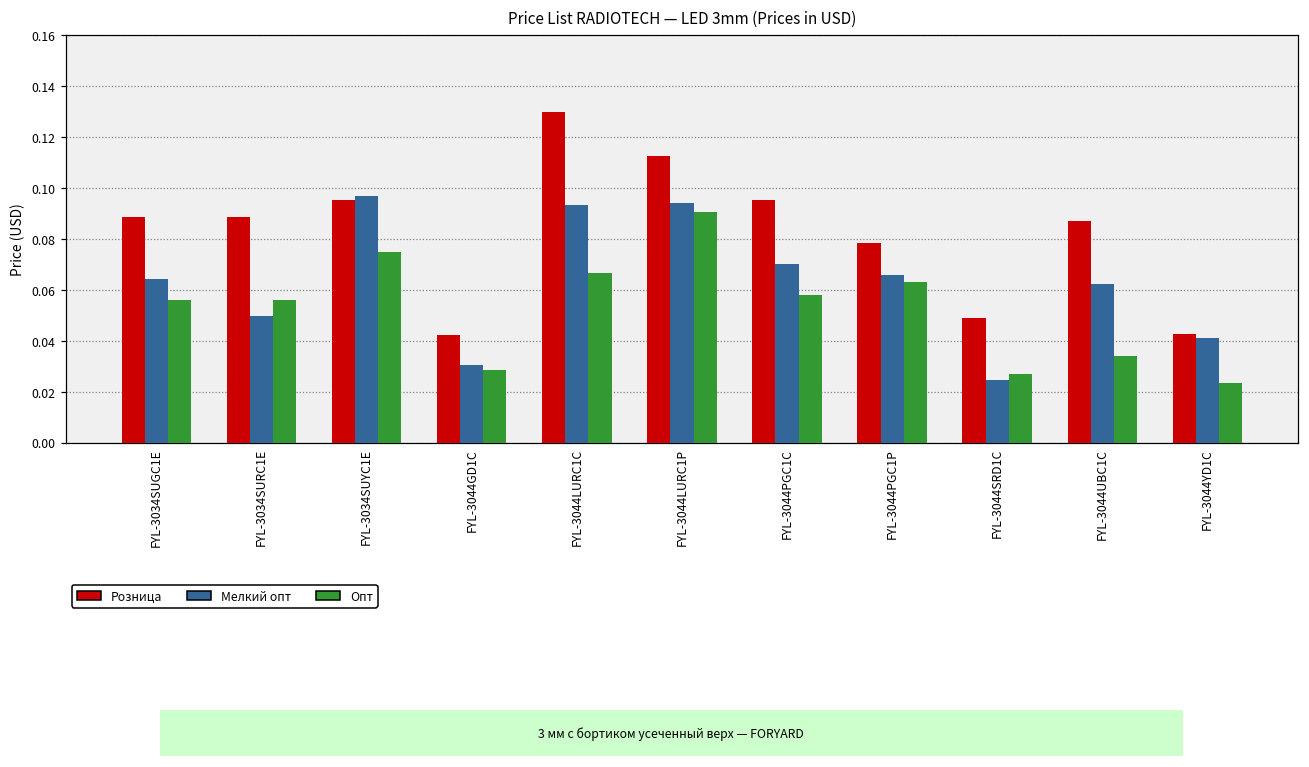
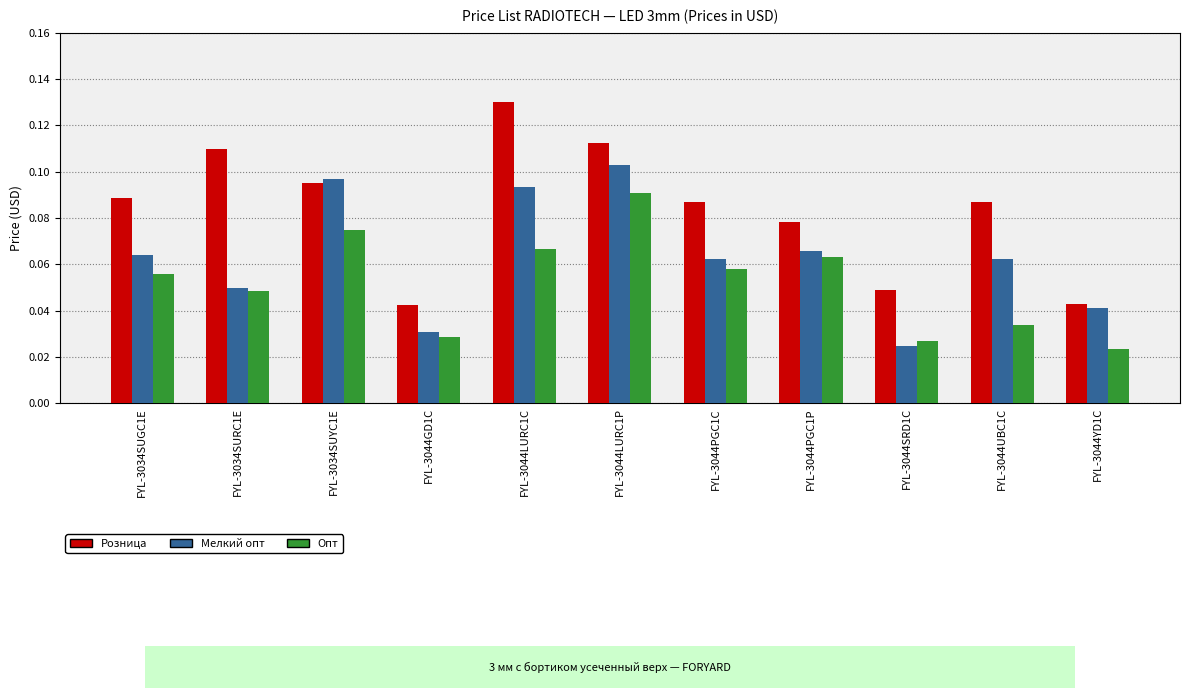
  {
    "Розница": {
      "FYL-3034SUGC1E": 0.089,
-     "FYL-3034SURC1E": 0.089,
+     "FYL-3034SURC1E": 0.110,
      "FYL-3034SUYC1E": 0.095,
      "FYL-3044GD1C": 0.042,
      "FYL-3044LURC1C": 0.130,
      "FYL-3044LURC1P": 0.112,
-     "FYL-3044PGC1C": 0.095,
+     "FYL-3044PGC1C": 0.087,
      "FYL-3044PGC1P": 0.078,
      "FYL-3044SRD1C": 0.049,
      "FYL-3044UBC1C": 0.087,
      "FYL-3044YD1C": 0.043
    },
    "Мелкий опт": {
      "FYL-3034SUGC1E": 0.064,
      "FYL-3034SURC1E": 0.050,
      "FYL-3034SUYC1E": 0.097,
      "FYL-3044GD1C": 0.031,
      "FYL-3044LURC1C": 0.093,
-     "FYL-3044LURC1P": 0.094,
-     "FYL-3044PGC1C": 0.070,
+     "FYL-3044LURC1P": 0.103,
+     "FYL-3044PGC1C": 0.062,
      "FYL-3044PGC1P": 0.066,
      "FYL-3044SRD1C": 0.025,
      "FYL-3044UBC1C": 0.062,
      "FYL-3044YD1C": 0.041
    },
    "Опт": {
      "FYL-3034SUGC1E": 0.056,
-     "FYL-3034SURC1E": 0.056,
+     "FYL-3034SURC1E": 0.049,
      "FYL-3034SUYC1E": 0.075,
      "FYL-3044GD1C": 0.029,
      "FYL-3044LURC1C": 0.067,
      "FYL-3044LURC1P": 0.091,
      "FYL-3044PGC1C": 0.058,
      "FYL-3044PGC1P": 0.063,
      "FYL-3044SRD1C": 0.027,
      "FYL-3044UBC1C": 0.034,
      "FYL-3044YD1C": 0.024
    }
  }
